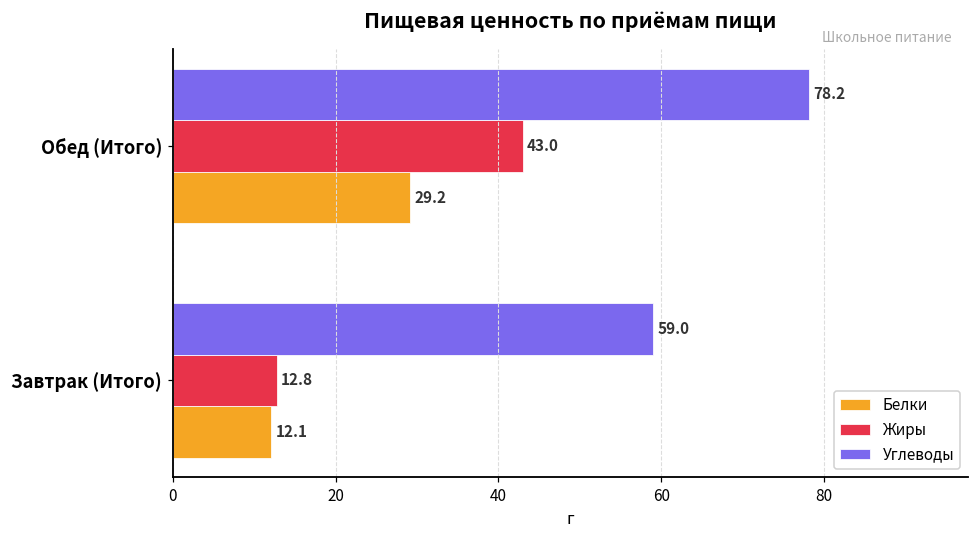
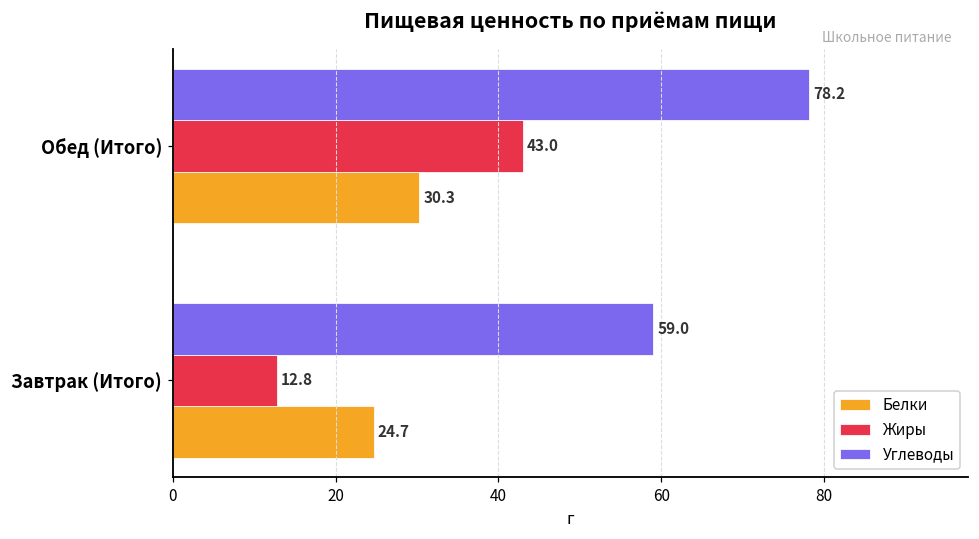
  {
    "Белки": {
-     "Обед (Итого)": 29.2,
-     "Завтрак (Итого)": 12.1
+     "Обед (Итого)": 30.3,
+     "Завтрак (Итого)": 24.7
    },
    "Жиры": {
      "Обед (Итого)": 43.0,
      "Завтрак (Итого)": 12.8
    },
    "Углеводы": {
      "Обед (Итого)": 78.2,
      "Завтрак (Итого)": 59.0
    }
  }
